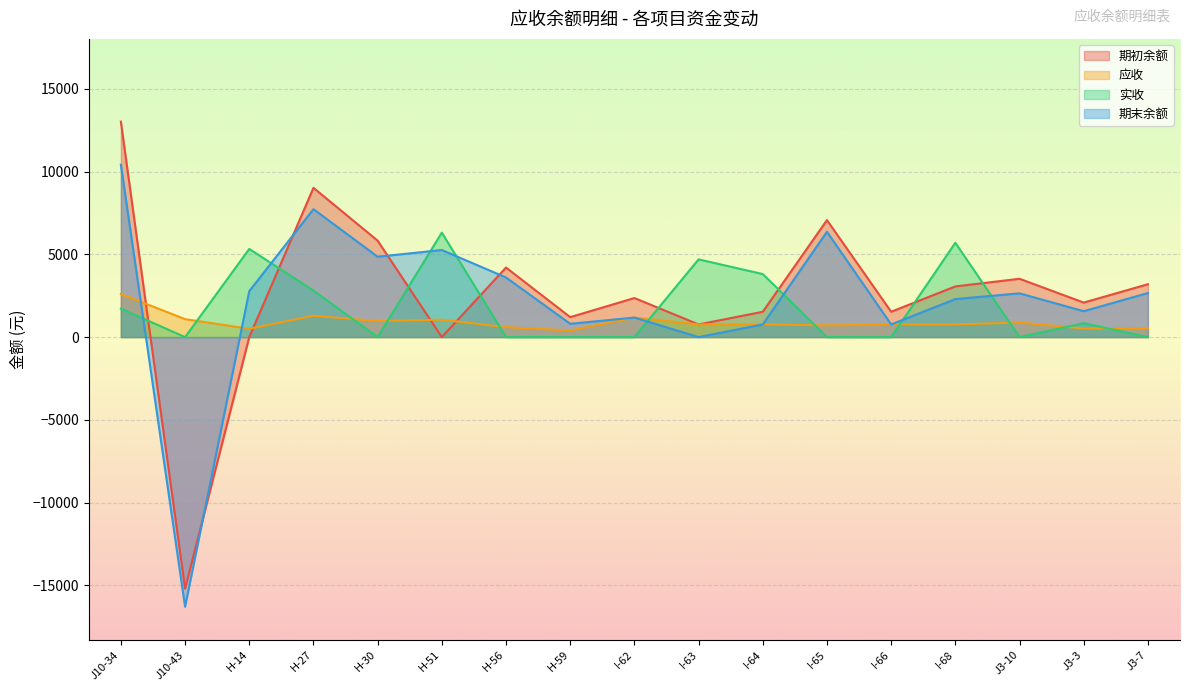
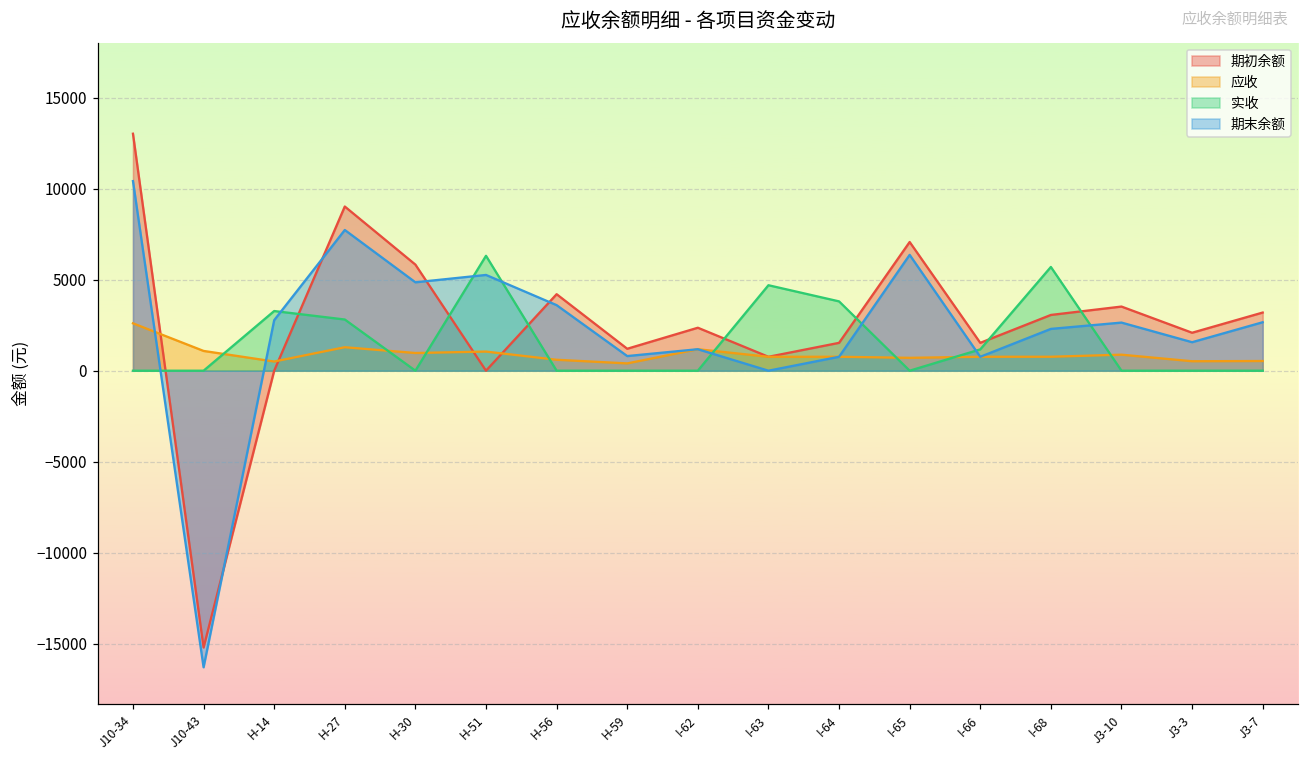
  {
    "实收": {
-     "J10-34": 1700,
-     "H-14": 5300,
+     "J10-34": 0,
+     "H-14": 3300,
      "H-27": 2800,
      "H-30": 0,
      "H-51": 6300,
      "H-56": 0,
      "H-59": 0,
      "I-62": 0,
      "I-63": 4700,
      "I-64": 3800,
      "I-65": 0,
-     "I-66": 0,
+     "I-66": 1200,
      "I-68": 5700,
      "J3-10": 0,
-     "J3-3": 800,
+     "J3-3": 0,
      "J3-7": 0
    }
  }
